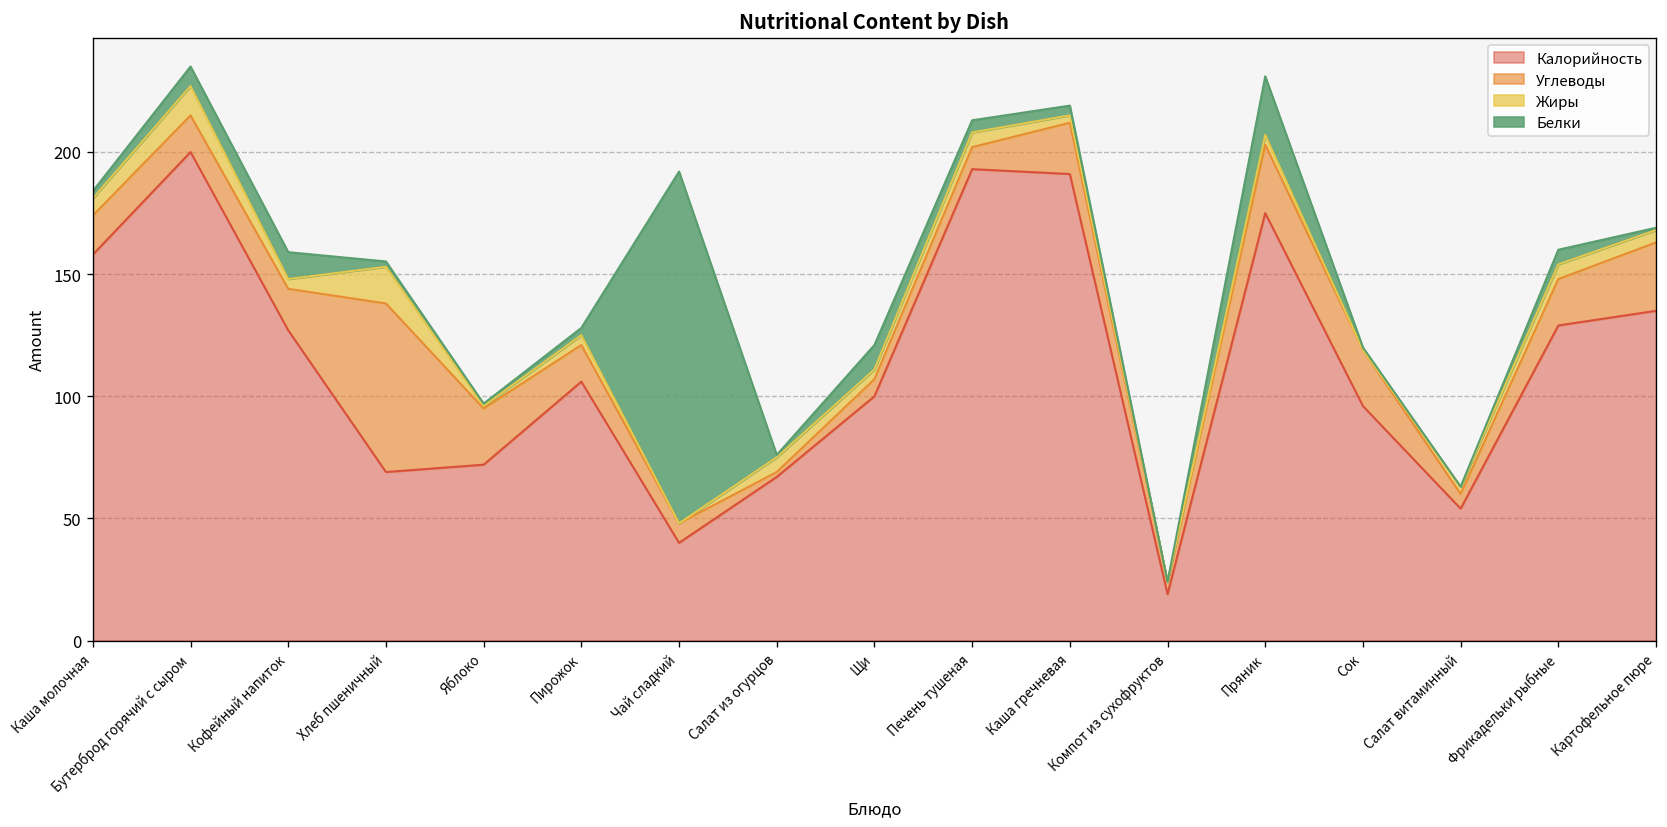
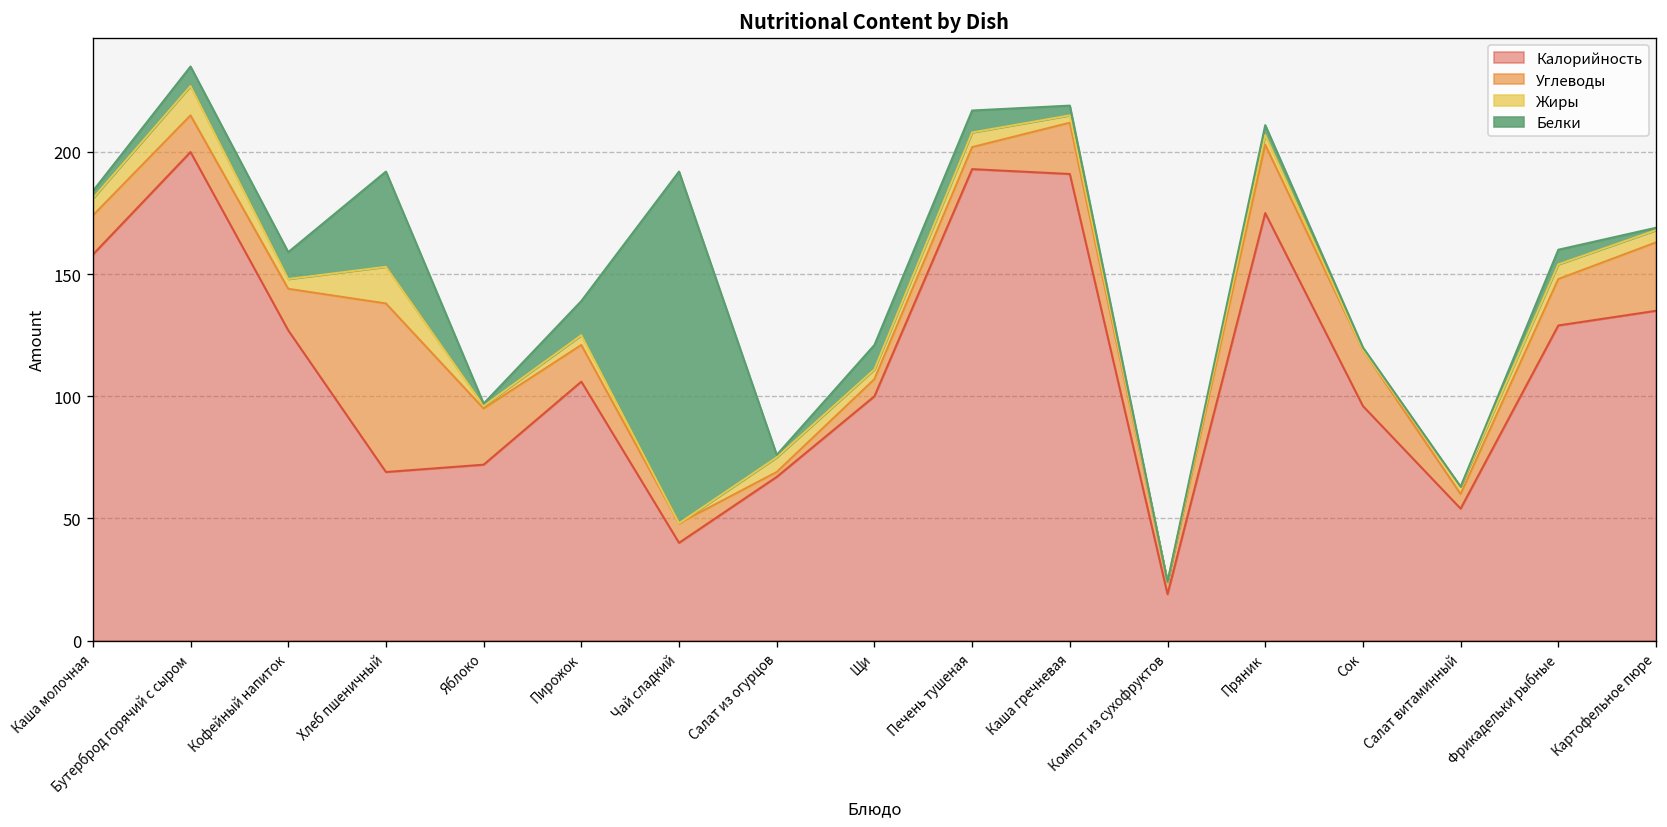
  {
    "Белки": {
      "Каша молочная": 3,
      "Бутерброд горячий с сыром": 8,
      "Кофейный напиток": 11,
-     "Хлеб пшеничный": 2,
-     "Пирожок": 3,
+     "Хлеб пшеничный": 39,
+     "Пирожок": 14,
      "Чай сладкий": 144,
      "Щи": 10,
-     "Печень тушеная": 5,
+     "Печень тушеная": 9,
      "Каша гречневая": 4,
-     "Пряник": 24,
+     "Пряник": 4,
      "Фрикадельки рыбные": 6
    }
  }
